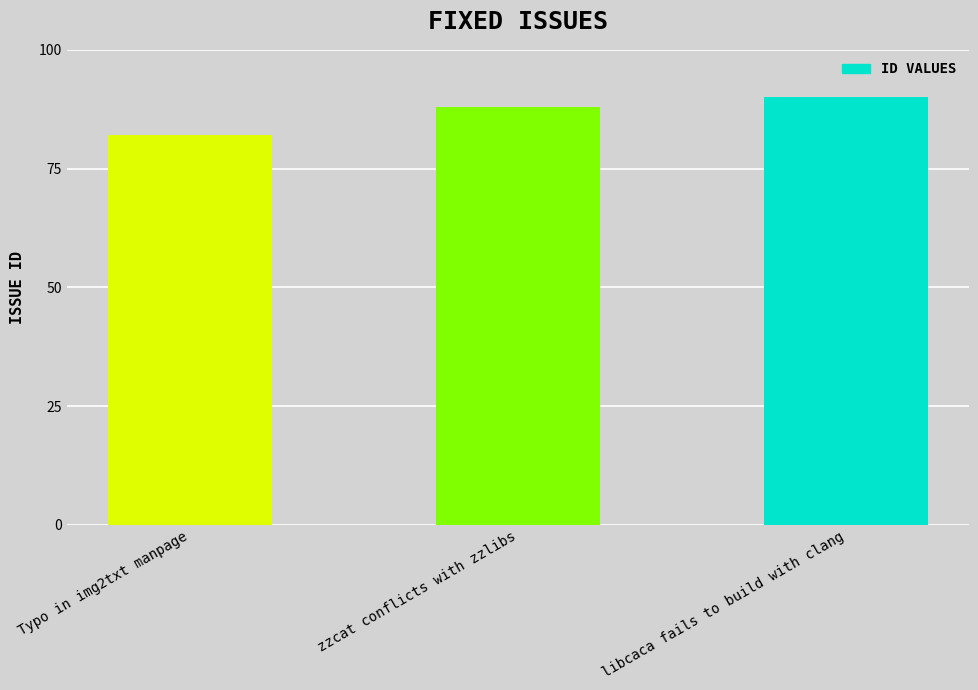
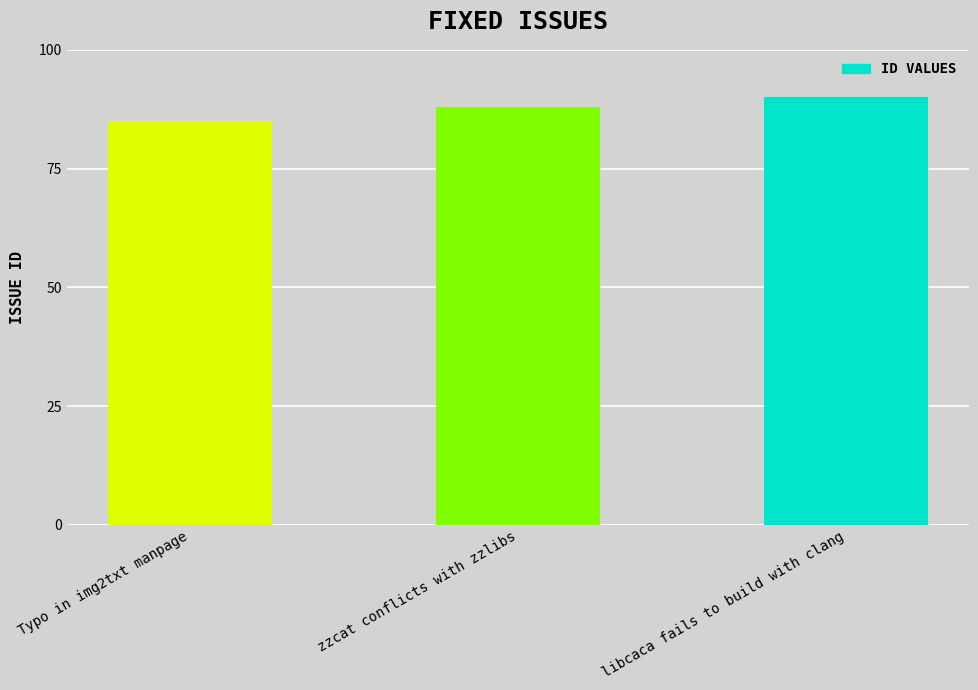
  {
-   "Typo in img2txt manpage": 82,
+   "Typo in img2txt manpage": 85,
    "zzcat conflicts with zzlibs": 88,
    "libcaca fails to build with clang": 90
  }
